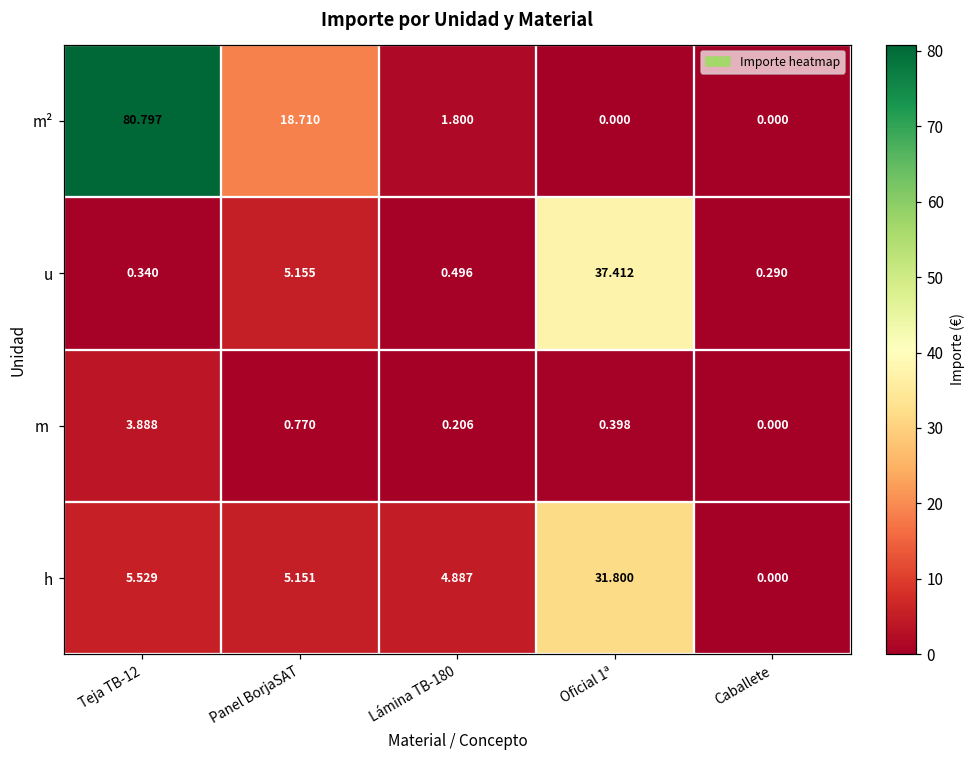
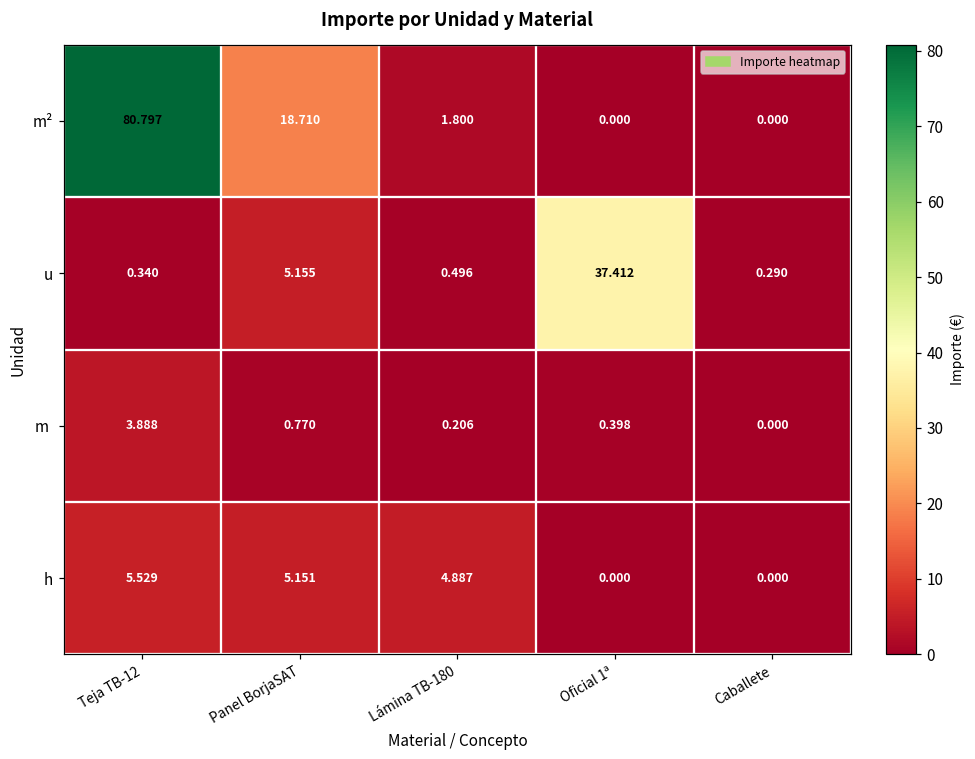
  {
    "m²": {
      "Teja TB-12": 80.797,
      "Panel BorjaSAT": 18.710,
      "Lámina TB-180": 1.800,
      "Oficial 1ª": 0.000,
      "Caballete": 0.000
    },
    "u": {
      "Teja TB-12": 0.340,
      "Panel BorjaSAT": 5.155,
      "Lámina TB-180": 0.496,
      "Oficial 1ª": 37.412,
      "Caballete": 0.290
    },
    "m": {
      "Teja TB-12": 3.888,
      "Panel BorjaSAT": 0.770,
      "Lámina TB-180": 0.206,
      "Oficial 1ª": 0.398,
      "Caballete": 0.000
    },
    "h": {
      "Teja TB-12": 5.529,
      "Panel BorjaSAT": 5.151,
      "Lámina TB-180": 4.887,
-     "Oficial 1ª": 31.800,
+     "Oficial 1ª": 0.000,
      "Caballete": 0.000
    }
  }
